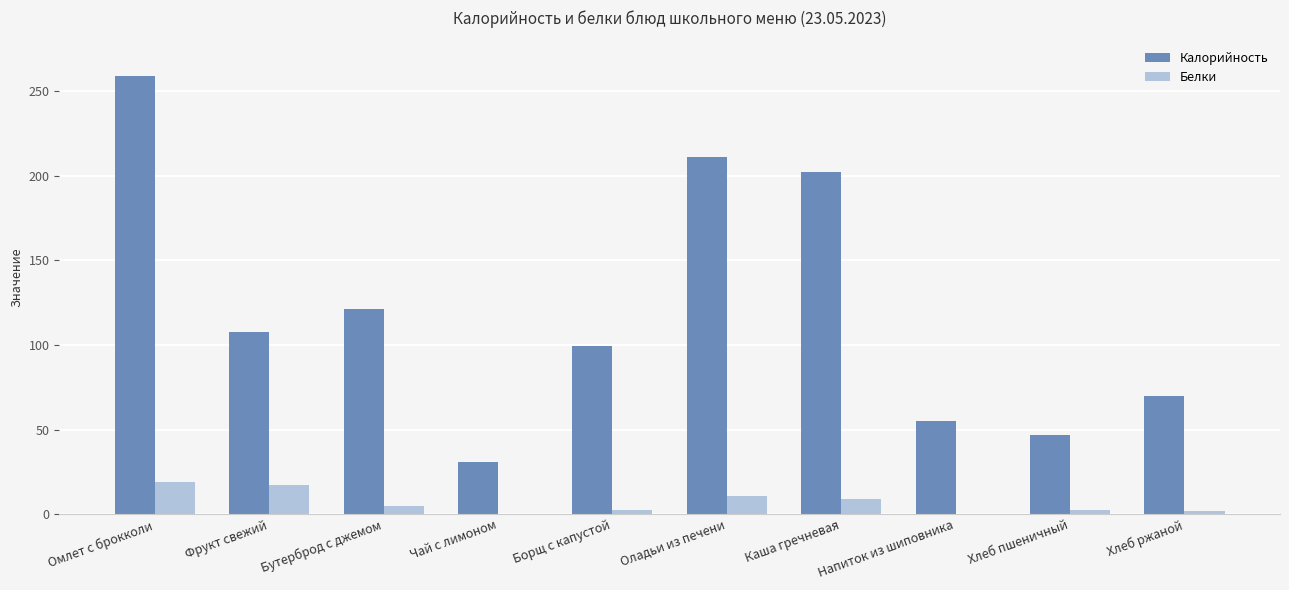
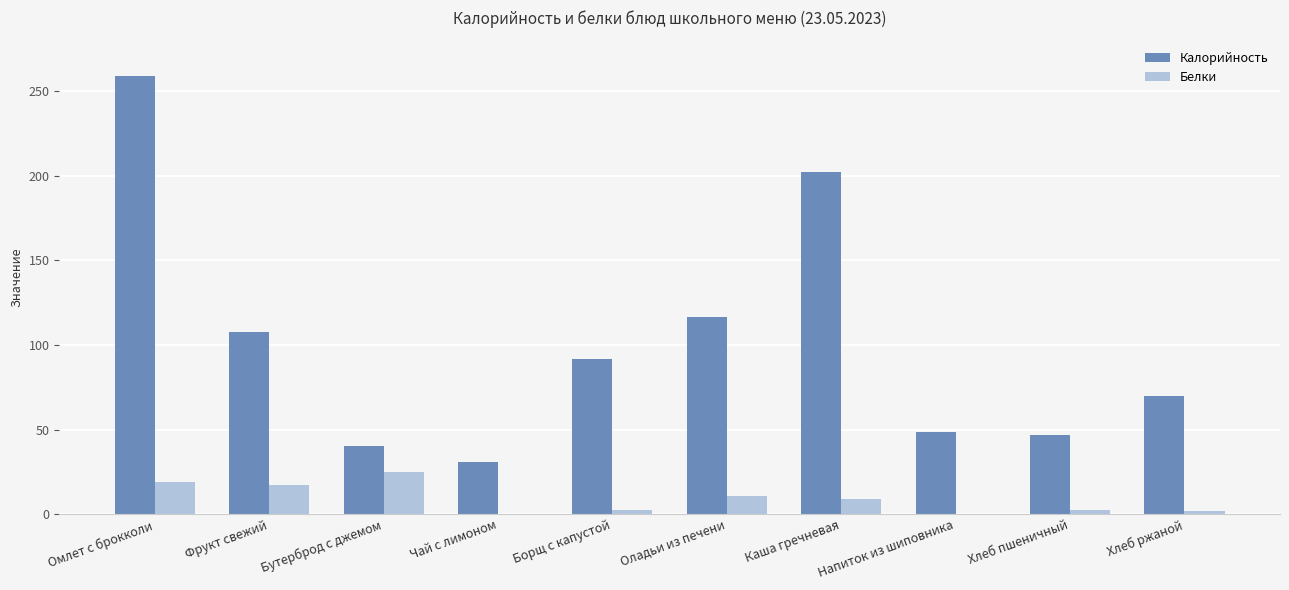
  {
    "Калорийность": {
      "Омлет с брокколи": 259,
      "Фрукт свежий": 108,
-     "Бутерброд с джемом": 122,
+     "Бутерброд с джемом": 40,
      "Чай с лимоном": 31,
-     "Борщ с капустой": 99,
-     "Оладьи из печени": 211,
+     "Борщ с капустой": 92,
+     "Оладьи из печени": 117,
      "Каша гречневая": 202,
-     "Напиток из шиповника": 55,
+     "Напиток из шиповника": 48,
      "Хлеб пшеничный": 47,
      "Хлеб ржаной": 70
    },
    "Белки": {
      "Омлет с брокколи": 19,
      "Фрукт свежий": 17,
-     "Бутерброд с джемом": 5,
+     "Бутерброд с джемом": 25,
      "Борщ с капустой": 3,
      "Оладьи из печени": 11,
      "Каша гречневая": 9,
      "Хлеб пшеничный": 2,
      "Хлеб ржаной": 2
    }
  }
